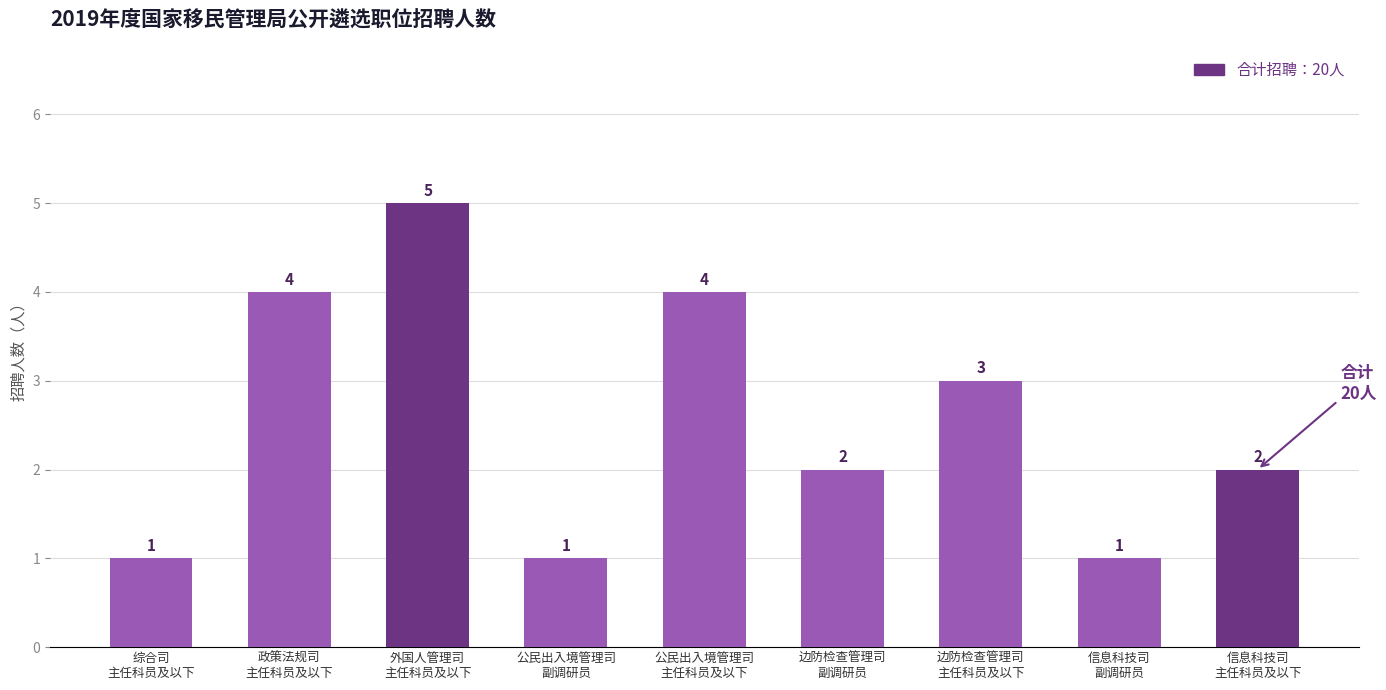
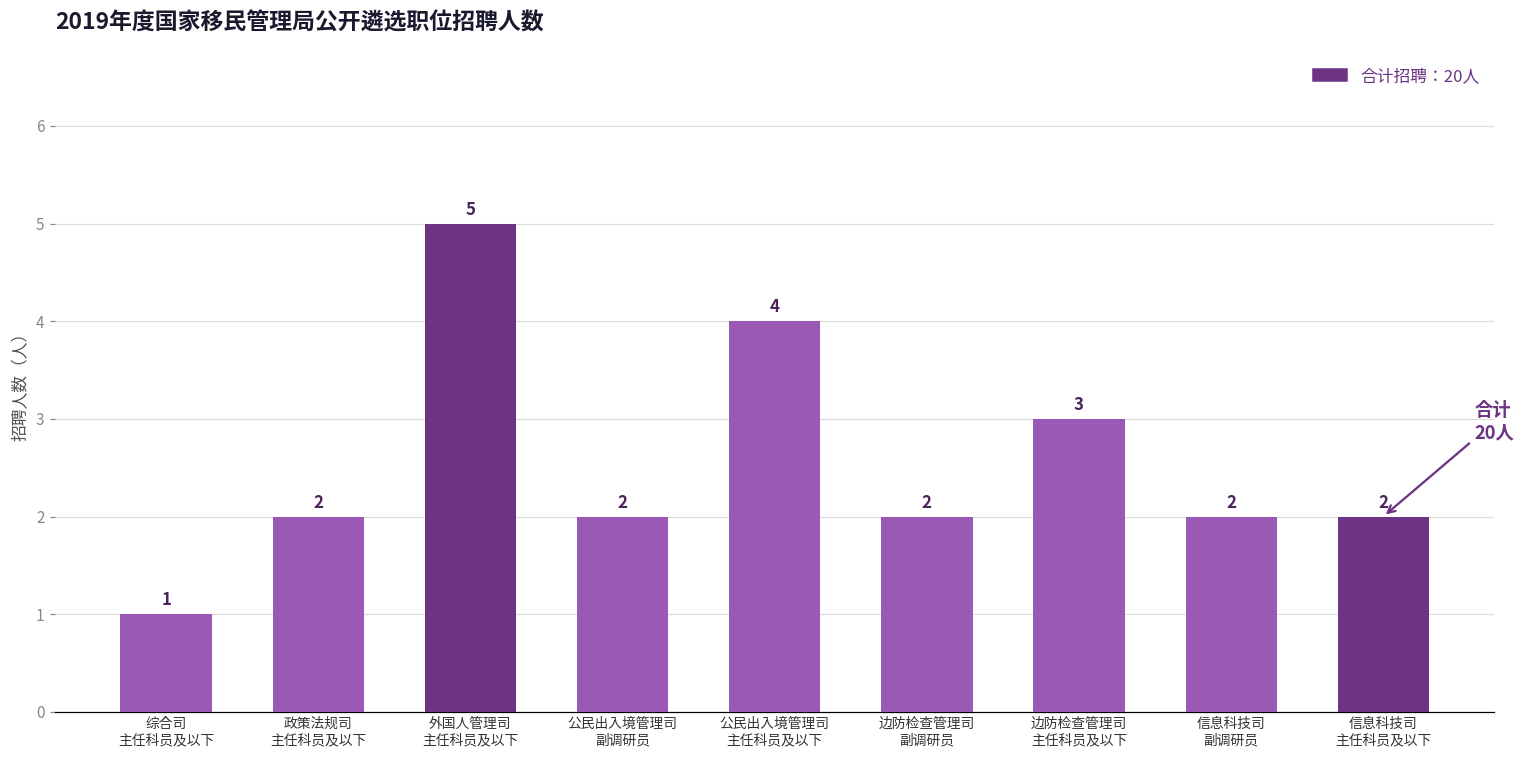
  {
    "综合司 主任科员及以下": 1,
-   "政策法规司 主任科员及以下": 4,
+   "政策法规司 主任科员及以下": 2,
    "外国人管理司 主任科员及以下": 5,
-   "公民出入境管理司 副调研员": 1,
+   "公民出入境管理司 副调研员": 2,
    "公民出入境管理司 主任科员及以下": 4,
    "边防检查管理司 副调研员": 2,
    "边防检查管理司 主任科员及以下": 3,
-   "信息科技司 副调研员": 1,
+   "信息科技司 副调研员": 2,
    "信息科技司 主任科员及以下": 2
  }
